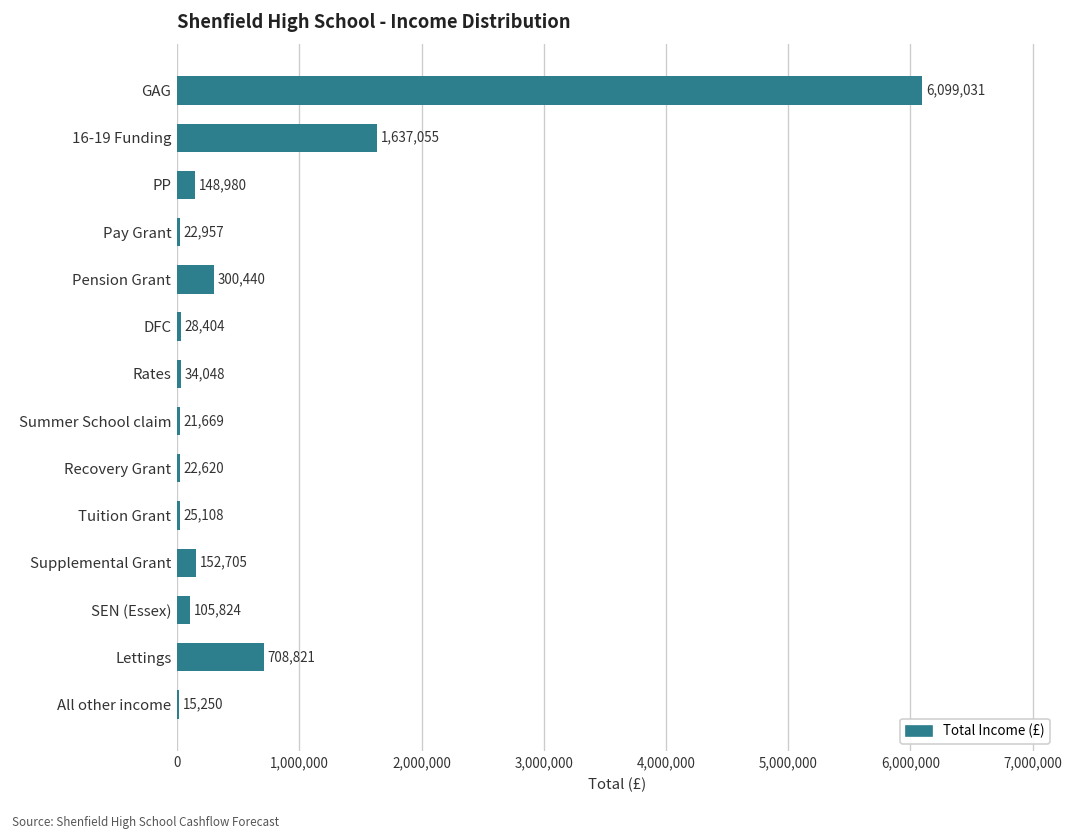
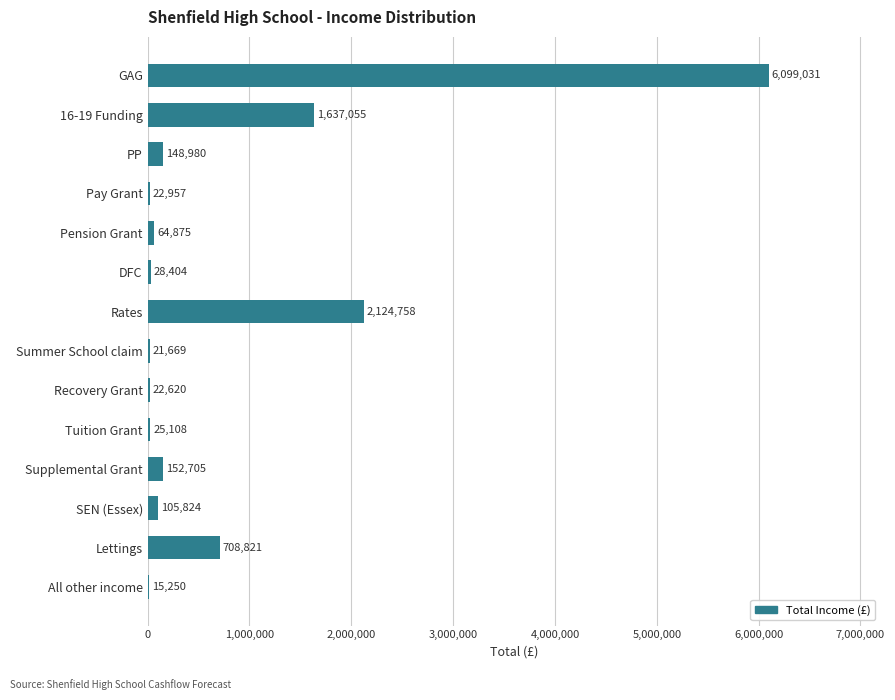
  {
    "GAG": "6,099,031",
    "16-19 Funding": "1,637,055",
    "PP": "148,980",
    "Pay Grant": "22,957",
-   "Pension Grant": "300,440",
+   "Pension Grant": "64,875",
    "DFC": "28,404",
-   "Rates": "34,048",
+   "Rates": "2,124,758",
    "Summer School claim": "21,669",
    "Recovery Grant": "22,620",
    "Tuition Grant": "25,108",
    "Supplemental Grant": "152,705",
    "SEN (Essex)": "105,824",
    "Lettings": "708,821",
    "All other income": "15,250"
  }
